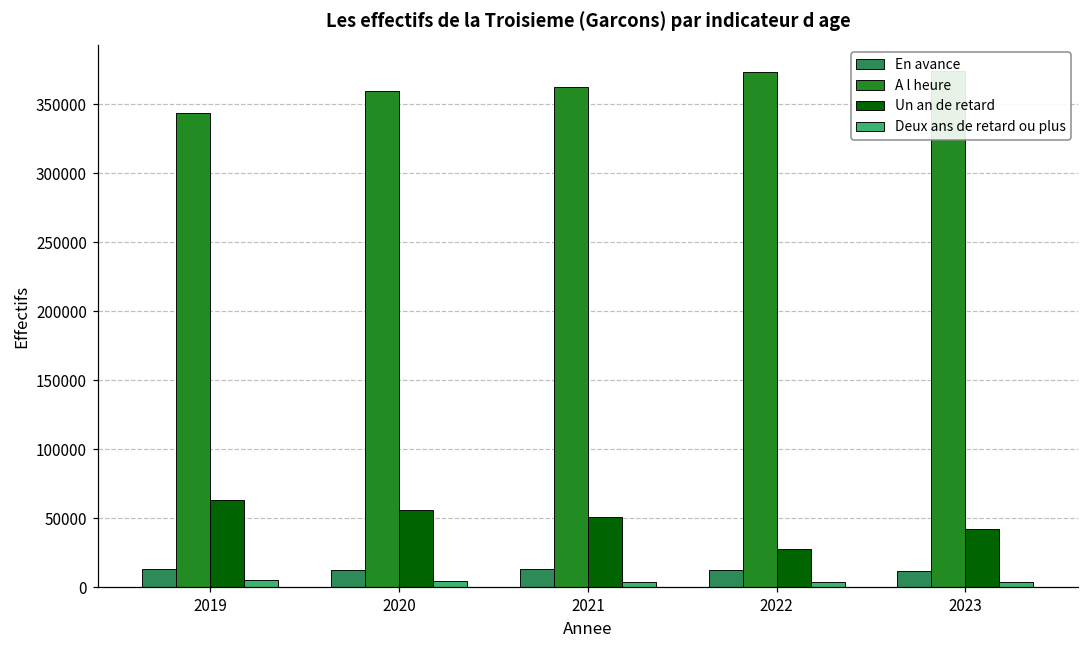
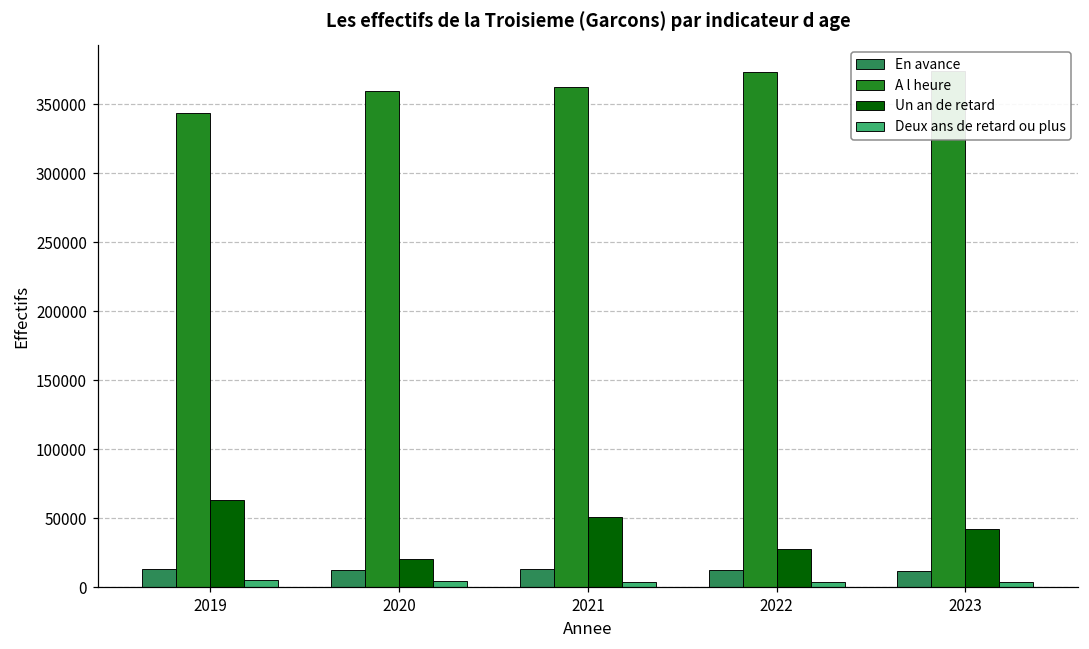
  {
    "Un an de retard": {
      "2019": 63000,
-     "2020": 56000,
+     "2020": 20000,
      "2021": 51000,
      "2022": 28000,
      "2023": 42000
    }
  }
